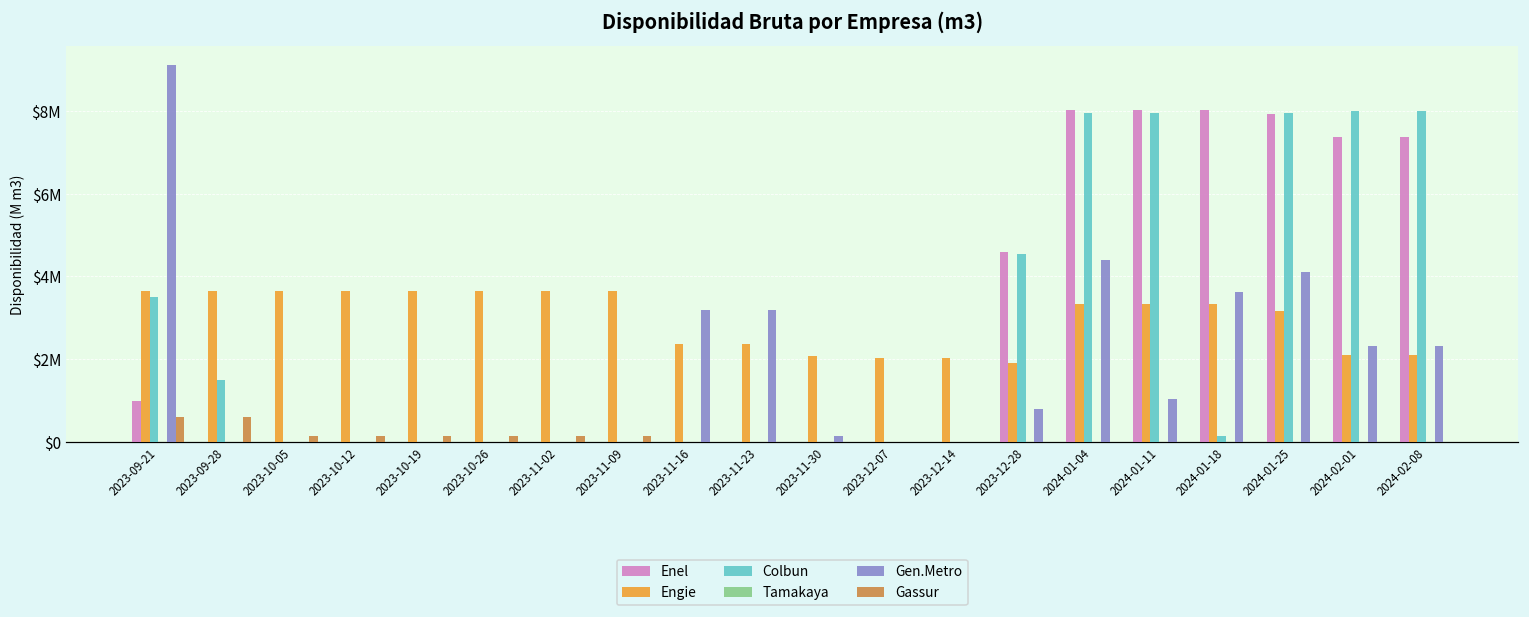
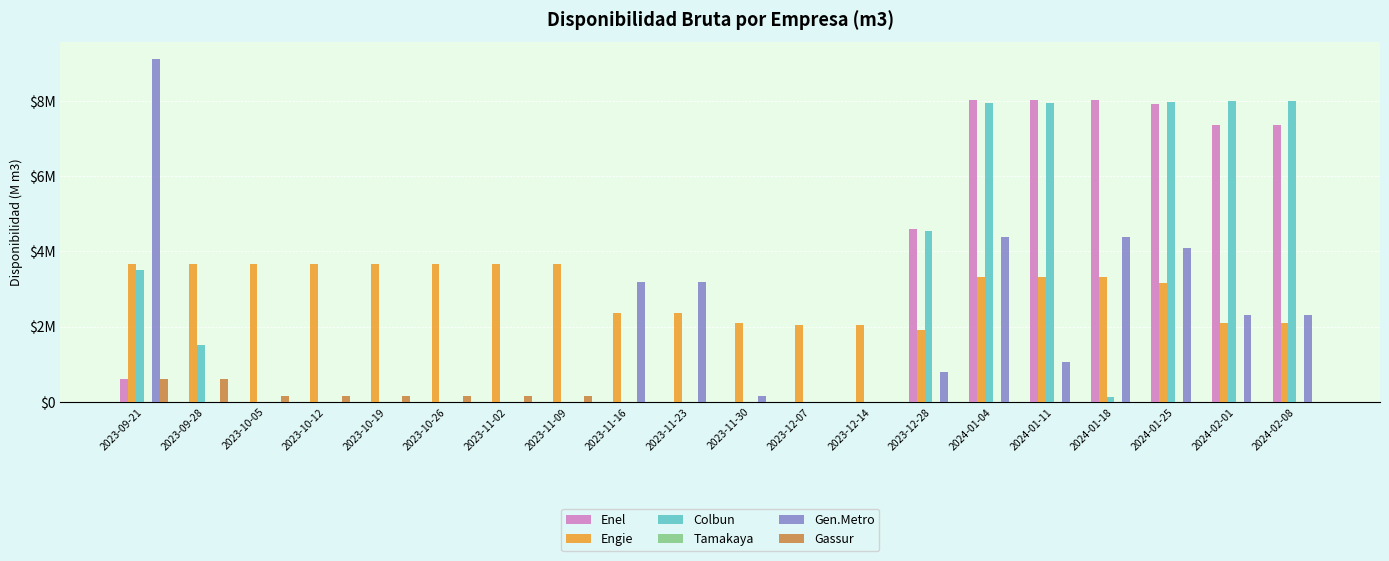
  {
    "Enel": {
-     "2023-09-21": "$1000000",
+     "2023-09-21": "$600000",
      "2023-09-28": "$0",
      "2023-10-05": "$0",
      "2023-10-12": "$0",
      "2023-10-19": "$0",
      "2023-10-26": "$0",
      "2023-11-02": "$0",
      "2023-11-09": "$0",
      "2023-11-16": "$0",
      "2023-11-23": "$0",
      "2023-11-30": "$0",
      "2023-12-07": "$0",
      "2023-12-14": "$0",
      "2023-12-28": "$4600000",
      "2024-01-04": "$8000000",
      "2024-01-11": "$8000000",
      "2024-01-18": "$8000000",
      "2024-01-25": "$7900000",
      "2024-02-01": "$7400000",
      "2024-02-08": "$7400000"
    },
    "Colbun": {
      "2023-09-21": "$3500000",
      "2023-09-28": "$1500000",
      "2023-10-05": "$0",
      "2023-10-12": "$0",
      "2023-10-19": "$0",
      "2023-10-26": "$0",
      "2023-11-02": "$0",
      "2023-11-09": "$0",
      "2023-11-16": "$0",
      "2023-11-23": "$0",
      "2023-11-30": "$0",
      "2023-12-07": "$0",
      "2023-12-14": "$0",
      "2023-12-28": "$4500000",
      "2024-01-04": "$7900000",
      "2024-01-11": "$7900000",
      "2024-01-18": "$100000",
      "2024-01-25": "$8000000",
      "2024-02-01": "$8000000",
      "2024-02-08": "$8000000"
    },
    "Tamakaya": {
      "2023-09-21": "$0",
      "2023-09-28": "$0",
      "2023-10-05": "$0",
      "2023-10-12": "$0",
      "2023-10-19": "$0",
      "2023-10-26": "$0",
      "2023-11-02": "$0",
      "2023-11-09": "$0",
      "2023-11-16": "$0",
      "2023-11-23": "$0",
      "2023-11-30": "$0",
      "2023-12-07": "$0",
      "2023-12-14": "$0",
      "2023-12-28": "$0",
      "2024-01-04": "$0",
      "2024-01-11": "$0",
      "2024-01-18": "$0",
      "2024-01-25": "$0",
      "2024-02-01": "$0",
      "2024-02-08": "$0"
    },
    "Gen.Metro": {
      "2023-09-21": "$9100000",
      "2023-09-28": "$0",
      "2023-10-05": "$0",
      "2023-10-12": "$0",
      "2023-10-19": "$0",
      "2023-10-26": "$0",
      "2023-11-02": "$0",
      "2023-11-09": "$0",
      "2023-11-16": "$3200000",
      "2023-11-23": "$3200000",
      "2023-11-30": "$100000",
      "2023-12-07": "$0",
      "2023-12-14": "$0",
      "2023-12-28": "$800000",
      "2024-01-04": "$4400000",
      "2024-01-11": "$1000000",
-     "2024-01-18": "$3600000",
+     "2024-01-18": "$4400000",
      "2024-01-25": "$4100000",
      "2024-02-01": "$2300000",
      "2024-02-08": "$2300000"
    }
  }
